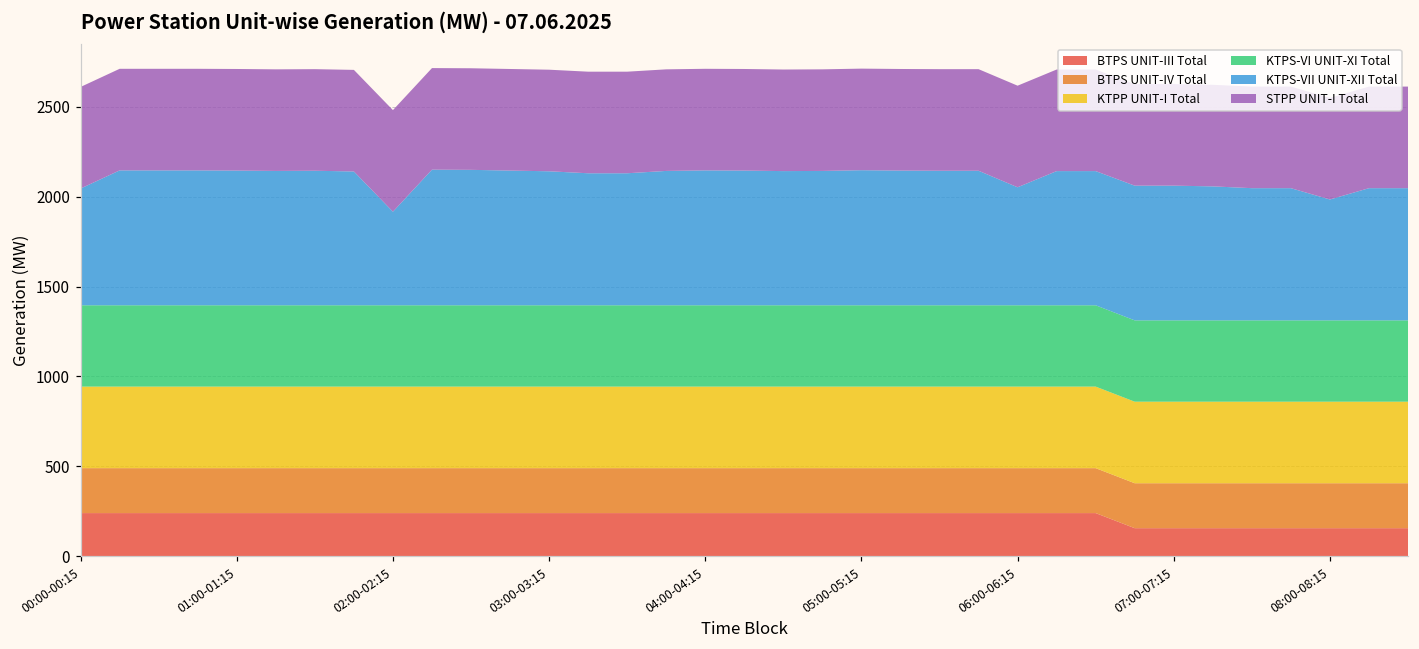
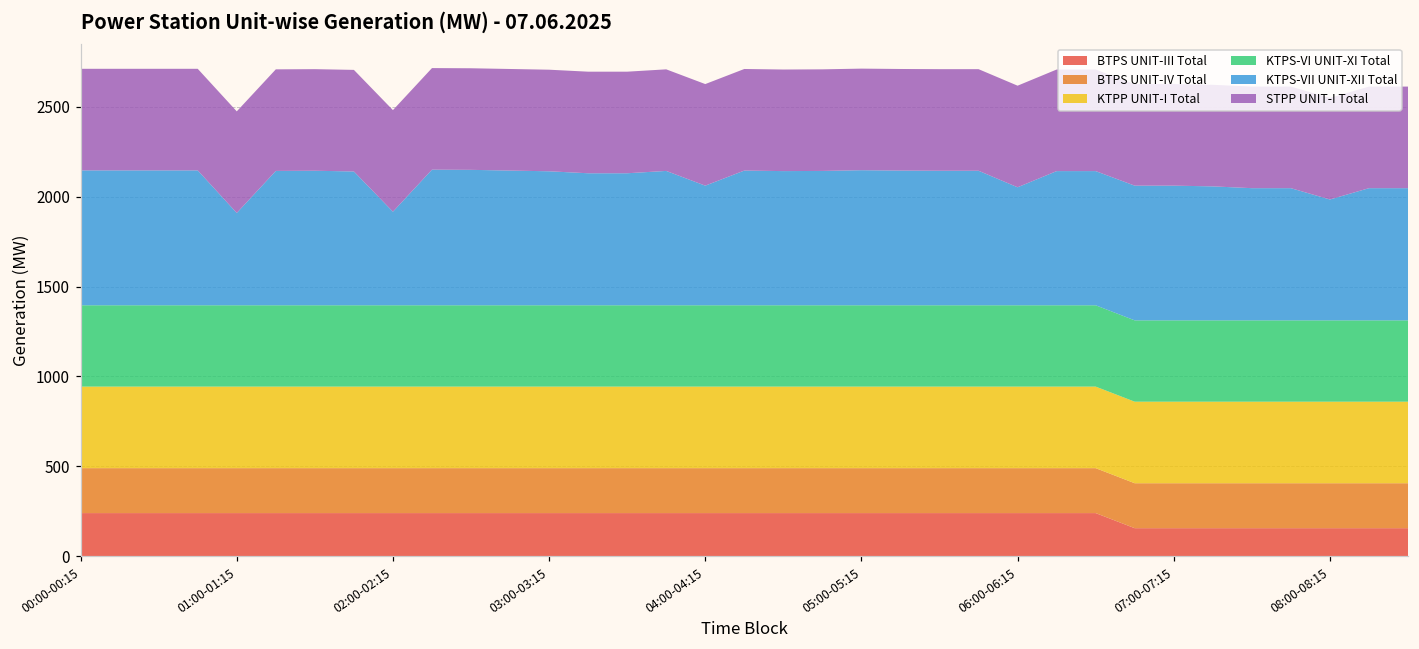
  {
    "KTPP UNIT-I Total": {
      "00:00-00:15": 450,
      "01:00-01:15": 450,
      "02:00-02:15": 450,
      "03:00-03:15": 450,
      "04:00-04:15": 450,
      "05:00-05:15": 450,
      "06:00-06:15": 450,
      "07:00-07:15": 450,
      "08:00-08:15": 450
    },
    "KTPS-VI UNIT-XI Total": {
      "00:00-00:15": 450,
      "01:00-01:15": 450,
      "02:00-02:15": 450,
      "03:00-03:15": 450,
      "04:00-04:15": 450,
      "05:00-05:15": 450,
      "06:00-06:15": 450,
      "07:00-07:15": 450,
      "08:00-08:15": 450
    },
    "KTPS-VII UNIT-XII Total": {
-     "00:00-00:15": 650,
-     "01:00-01:15": 750,
+     "00:00-00:15": 750,
+     "01:00-01:15": 510,
      "02:00-02:15": 520,
      "03:00-03:15": 750,
-     "04:00-04:15": 750,
+     "04:00-04:15": 670,
      "05:00-05:15": 750,
      "06:00-06:15": 660,
      "07:00-07:15": 750,
      "08:00-08:15": 670
    },
    "STPP UNIT-I Total": {
      "00:00-00:15": 570,
      "01:00-01:15": 570,
      "02:00-02:15": 570,
      "03:00-03:15": 570,
      "04:00-04:15": 570,
      "05:00-05:15": 570,
      "06:00-06:15": 570
    }
  }
